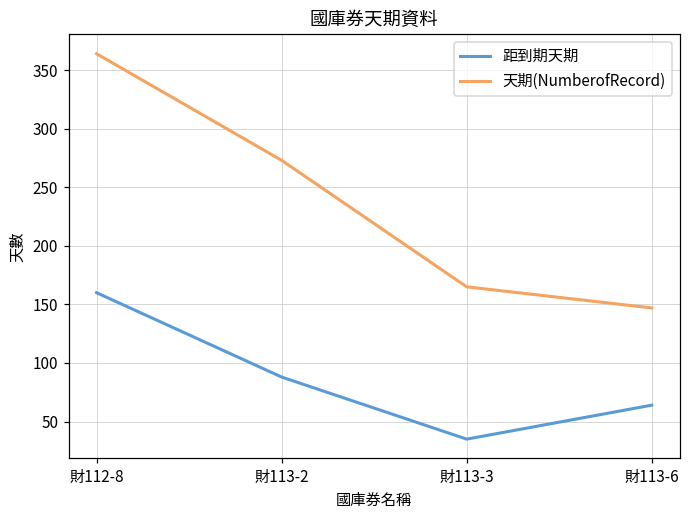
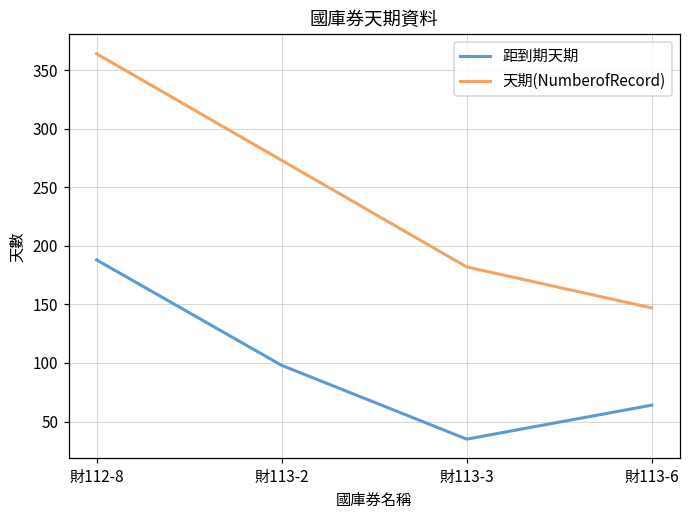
  {
    "距到期天期": {
-     "財112-8": 160,
-     "財113-2": 88,
+     "財112-8": 188,
+     "財113-2": 98,
      "財113-3": 35,
      "財113-6": 64
    },
    "天期(NumberofRecord)": {
      "財112-8": 364,
      "財113-2": 273,
-     "財113-3": 165,
+     "財113-3": 182,
      "財113-6": 147
    }
  }
